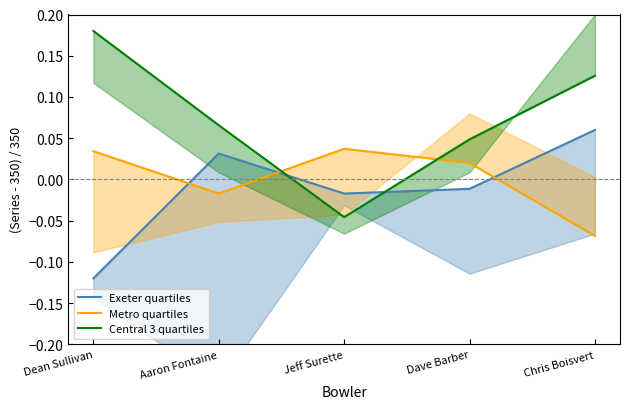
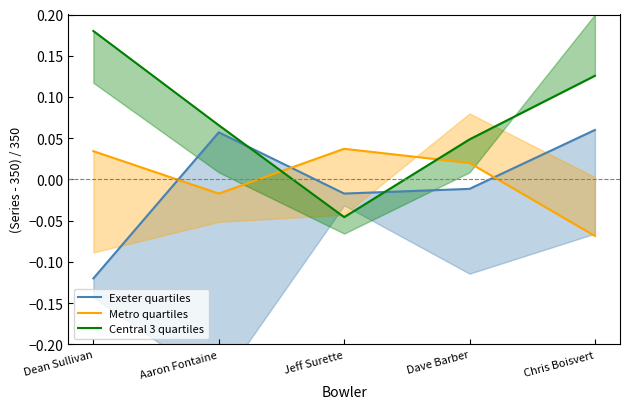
  {
    "Exeter quartiles": {
      "Dean Sullivan": -0.12,
-     "Aaron Fontaine": 0.03,
+     "Aaron Fontaine": 0.06,
      "Jeff Surette": -0.02,
      "Dave Barber": -0.01,
      "Chris Boisvert": 0.06
    }
  }
